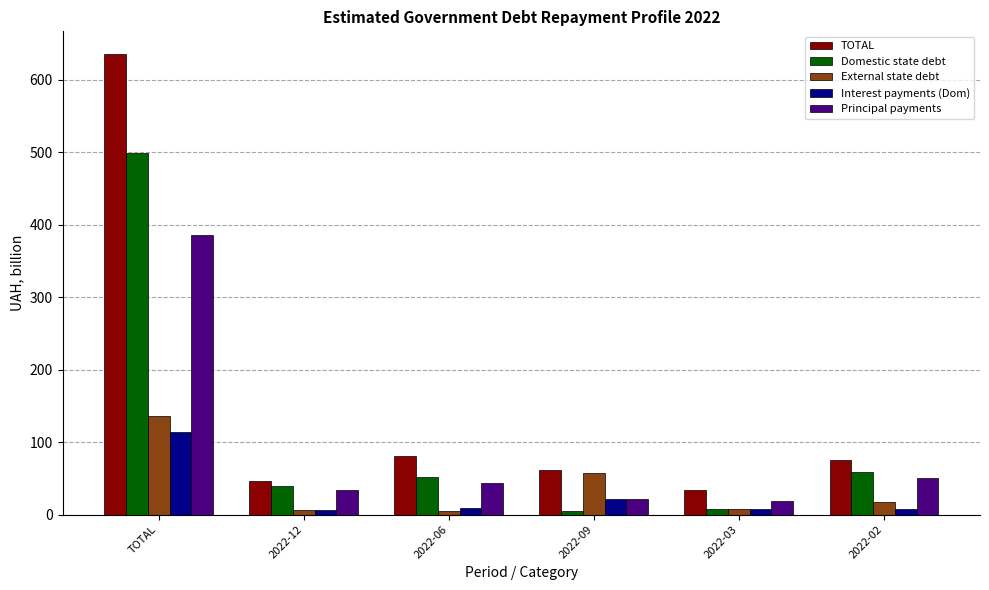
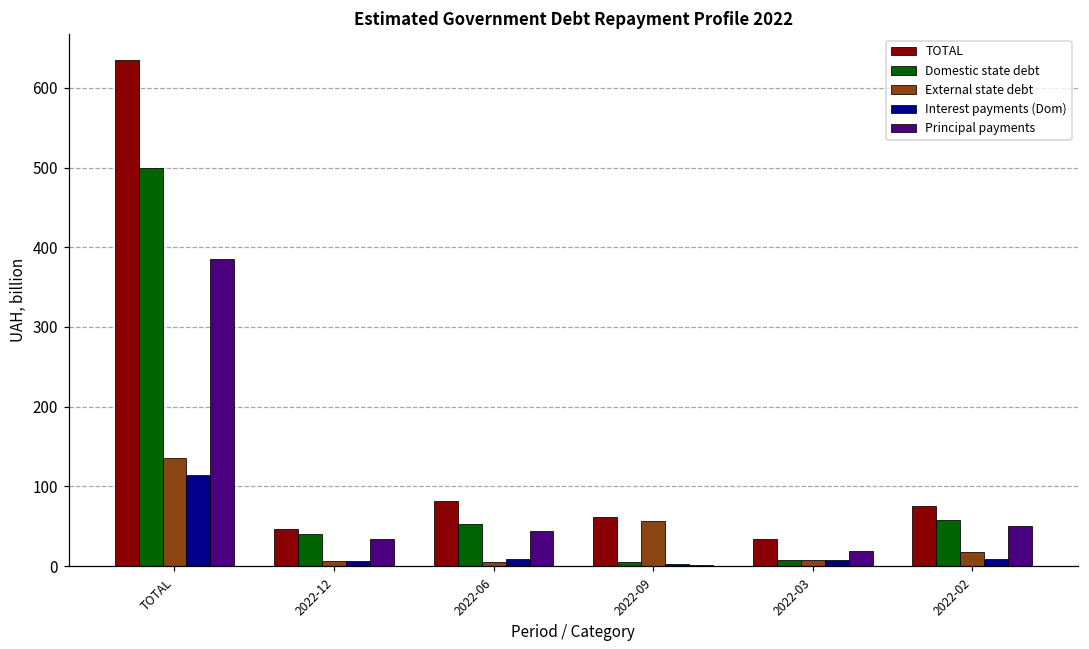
  {
    "TOTAL": {
      "TOTAL": 640,
      "2022-12": 50,
      "2022-06": 80,
      "2022-09": 60,
      "2022-03": 30,
      "2022-02": 80
    },
    "Domestic state debt": {
      "TOTAL": 500,
      "2022-12": 40,
      "2022-06": 50,
      "2022-09": 0,
      "2022-03": 10,
      "2022-02": 60
    },
    "External state debt": {
      "TOTAL": 140,
      "2022-12": 10,
      "2022-06": 0,
      "2022-09": 60,
      "2022-03": 10,
      "2022-02": 20
    },
    "Interest payments (Dom)": {
      "TOTAL": 110,
      "2022-12": 10,
      "2022-06": 10,
-     "2022-09": 20,
+     "2022-09": 0,
      "2022-03": 10,
      "2022-02": 10
    },
    "Principal payments": {
      "TOTAL": 390,
      "2022-12": 30,
      "2022-06": 40,
-     "2022-09": 20,
+     "2022-09": 0,
      "2022-03": 20,
      "2022-02": 50
    }
  }
